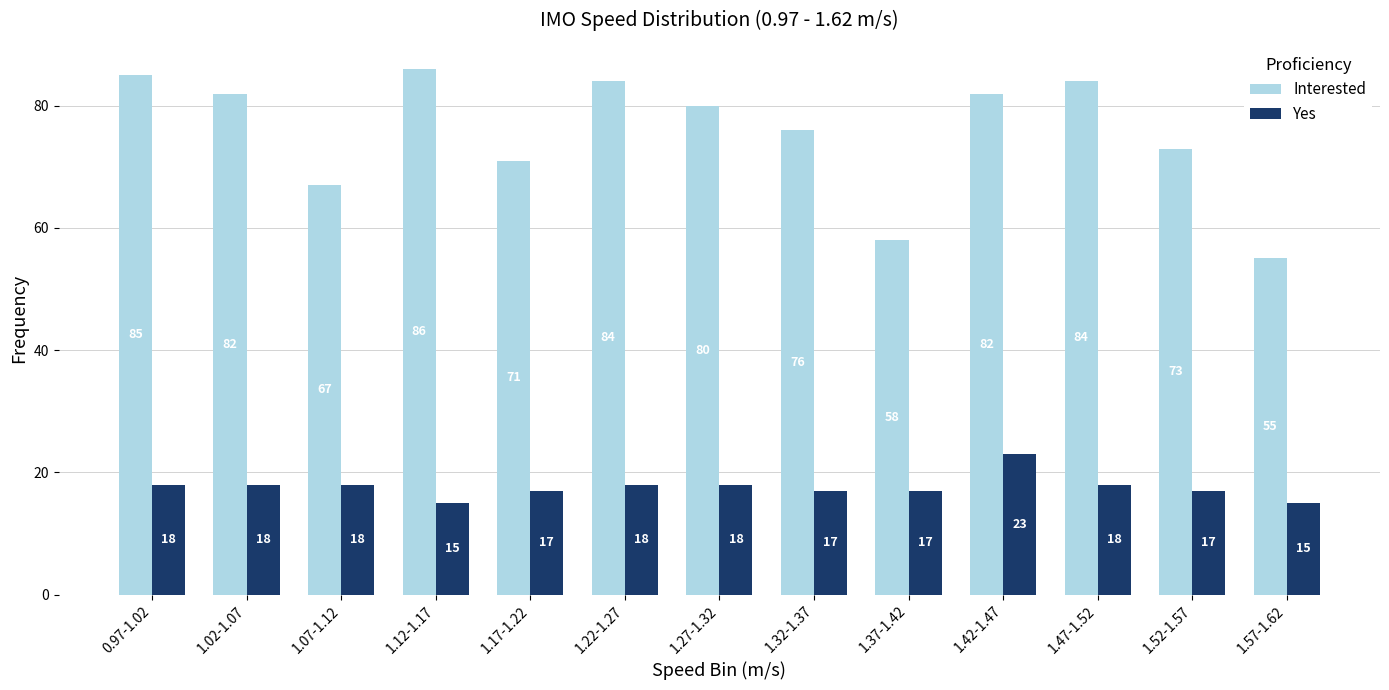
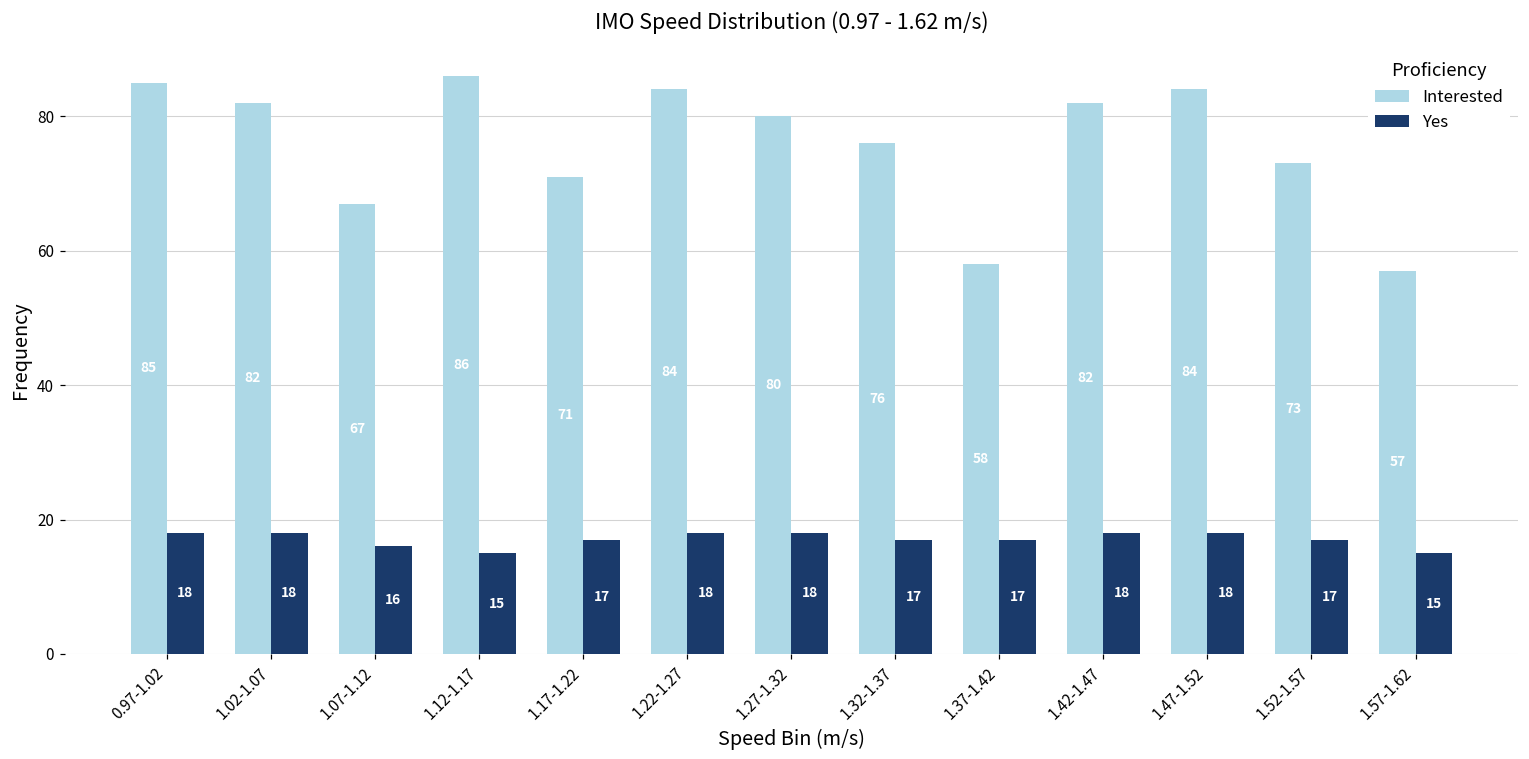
  {
    "Interested": {
      "0.97-1.02": 85,
      "1.02-1.07": 82,
      "1.07-1.12": 67,
      "1.12-1.17": 86,
      "1.17-1.22": 71,
      "1.22-1.27": 84,
      "1.27-1.32": 80,
      "1.32-1.37": 76,
      "1.37-1.42": 58,
      "1.42-1.47": 82,
      "1.47-1.52": 84,
      "1.52-1.57": 73,
-     "1.57-1.62": 55
+     "1.57-1.62": 57
    },
    "Yes": {
      "0.97-1.02": 18,
      "1.02-1.07": 18,
-     "1.07-1.12": 18,
+     "1.07-1.12": 16,
      "1.12-1.17": 15,
      "1.17-1.22": 17,
      "1.22-1.27": 18,
      "1.27-1.32": 18,
      "1.32-1.37": 17,
      "1.37-1.42": 17,
-     "1.42-1.47": 23,
+     "1.42-1.47": 18,
      "1.47-1.52": 18,
      "1.52-1.57": 17,
      "1.57-1.62": 15
    }
  }
